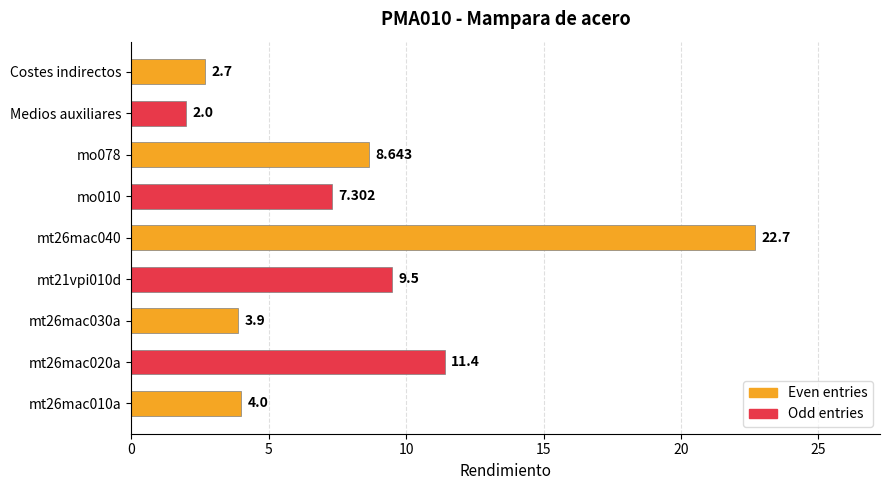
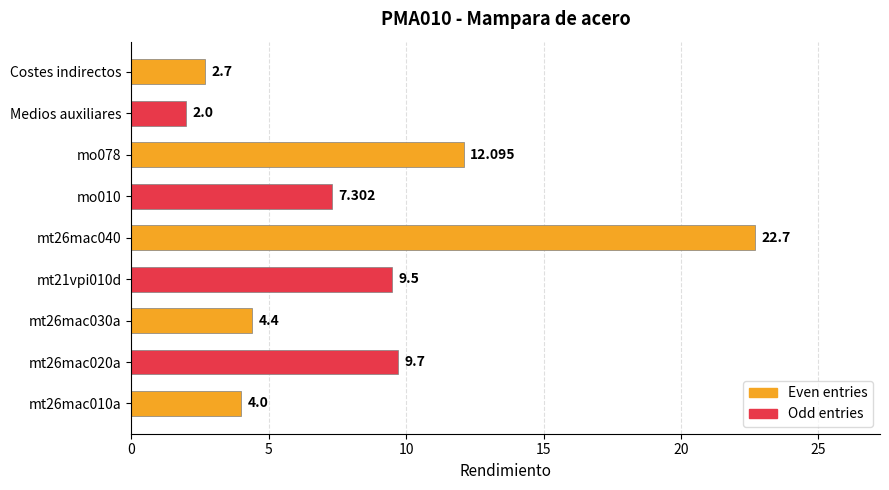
  {
    "Even entries": {
      "Costes indirectos": 2.7,
-     "mo078": 8.643,
+     "mo078": 12.095,
      "mt26mac040": 22.7,
-     "mt26mac030a": 3.9,
+     "mt26mac030a": 4.4,
      "mt26mac010a": 4.0
    },
    "Odd entries": {
      "Medios auxiliares": 2.0,
      "mo010": 7.302,
      "mt21vpi010d": 9.5,
-     "mt26mac020a": 11.4
+     "mt26mac020a": 9.7
    }
  }
